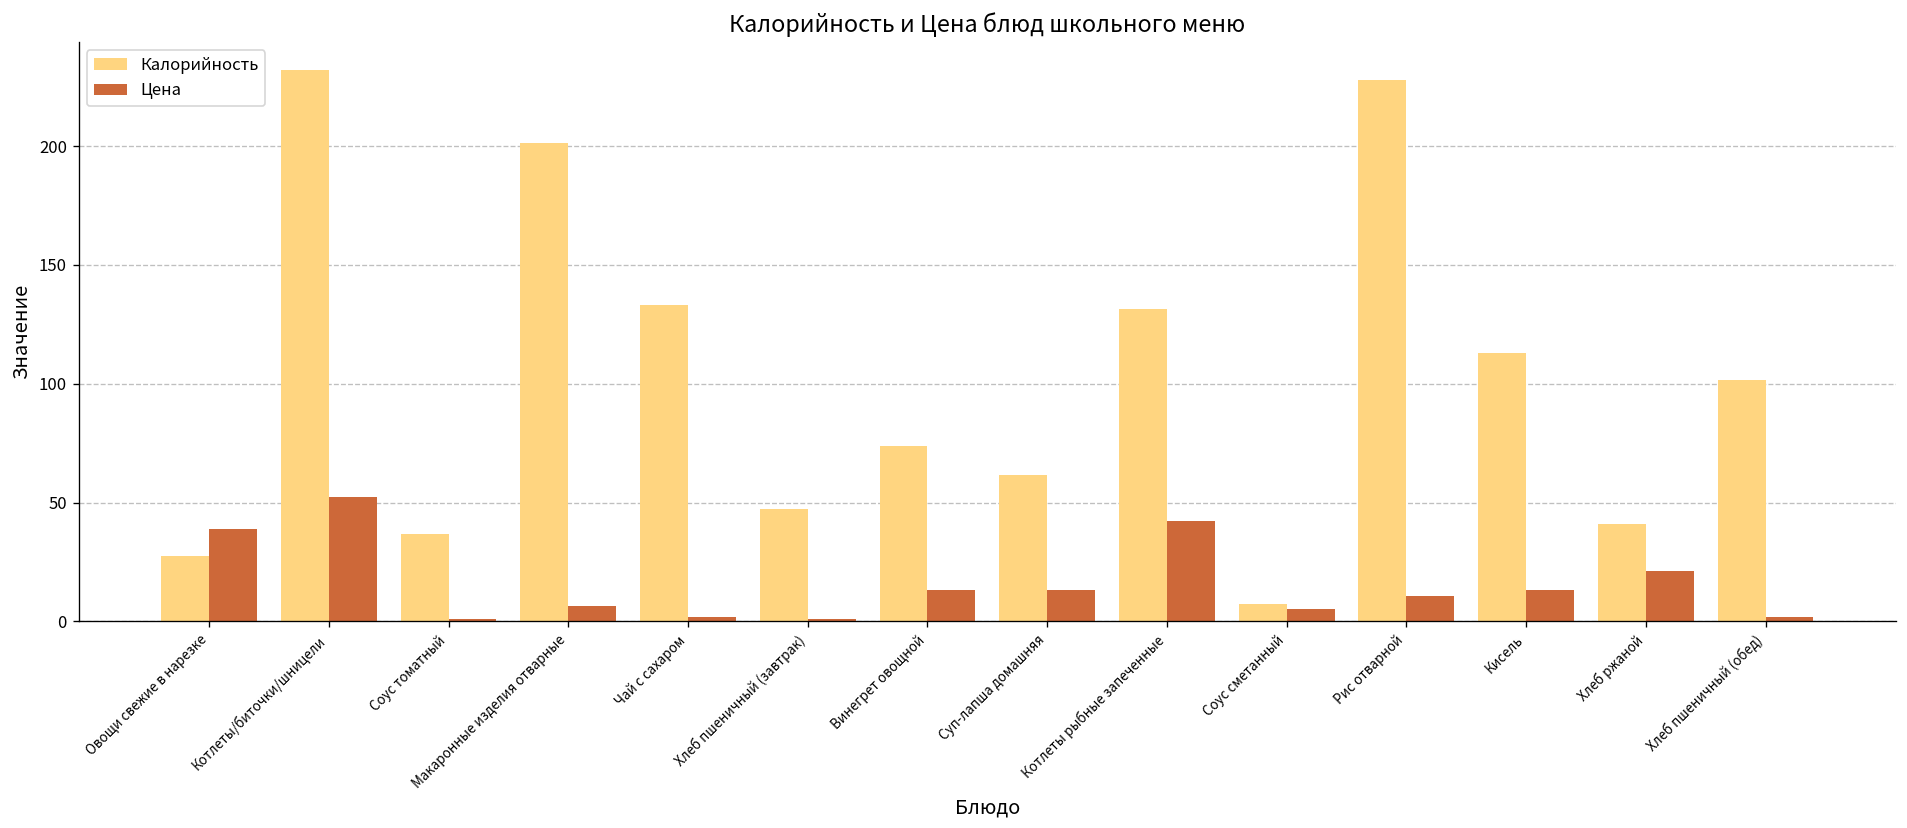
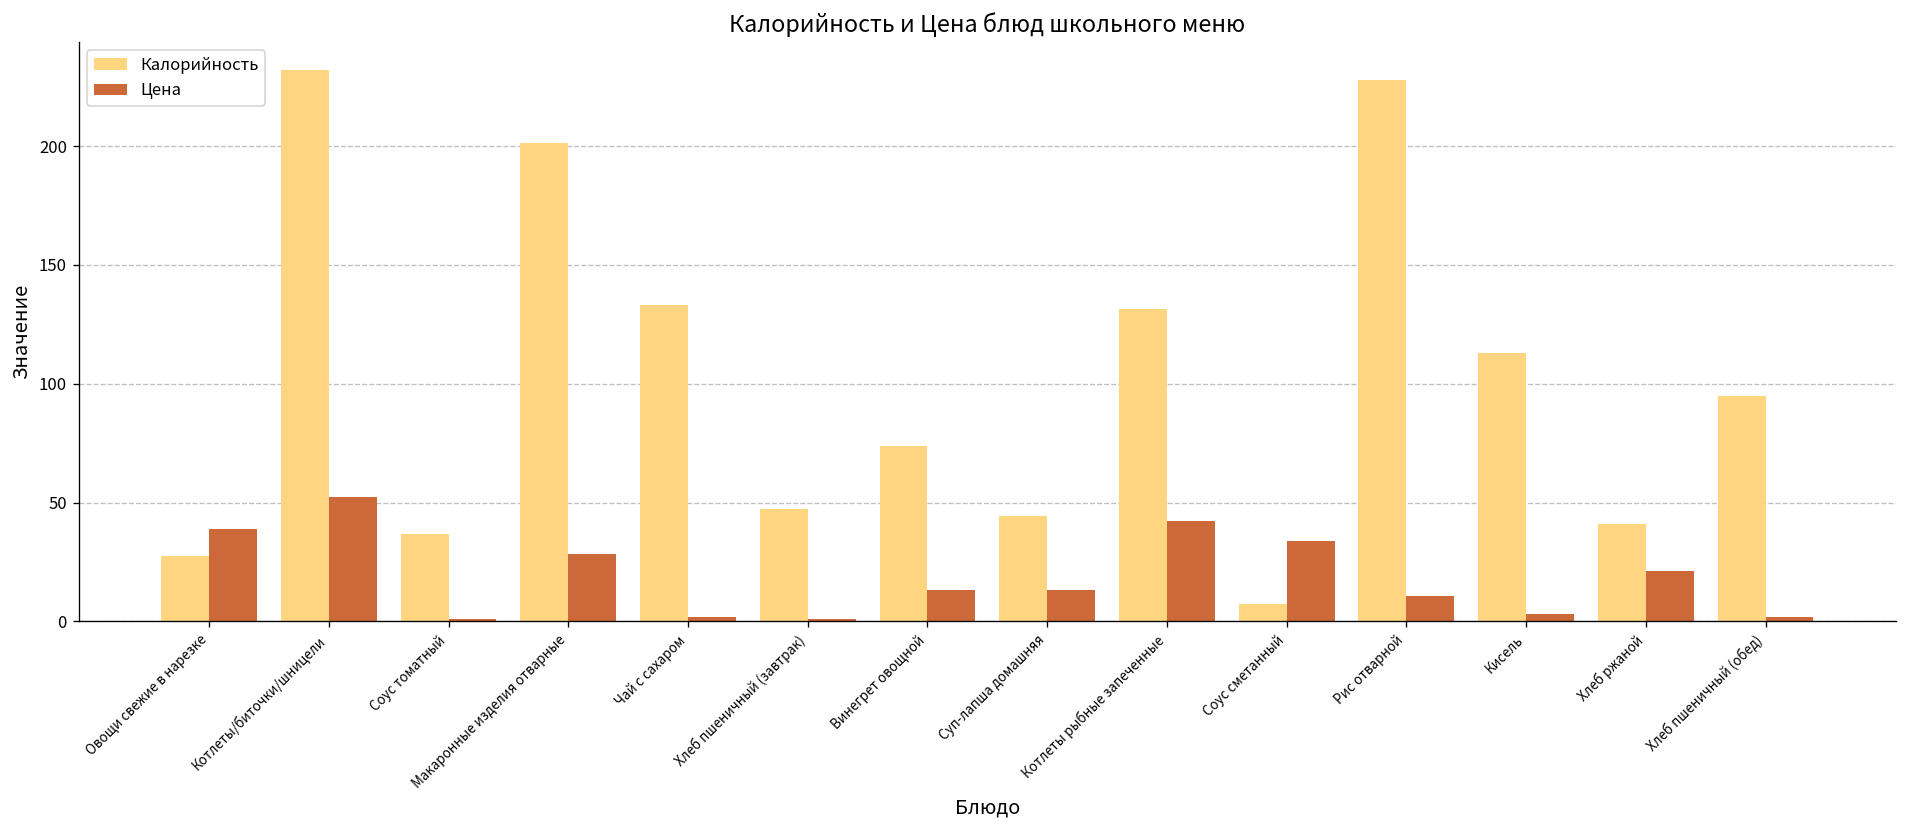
  {
    "Калорийность": {
      "Овощи свежие в нарезке": 28,
      "Котлеты/биточки/шницели": 232,
      "Соус томатный": 37,
      "Макаронные изделия отварные": 201,
      "Чай с сахаром": 133,
      "Хлеб пшеничный (завтрак)": 47,
      "Винегрет овощной": 74,
-     "Суп-лапша домашняя": 62,
+     "Суп-лапша домашняя": 45,
      "Котлеты рыбные запеченные": 132,
      "Соус сметанный": 7,
      "Рис отварной": 228,
      "Кисель": 113,
      "Хлеб ржаной": 41,
-     "Хлеб пшеничный (обед)": 102
+     "Хлеб пшеничный (обед)": 95
    },
    "Цена": {
      "Овощи свежие в нарезке": 39,
      "Котлеты/биточки/шницели": 52,
-     "Макаронные изделия отварные": 6,
+     "Макаронные изделия отварные": 28,
      "Чай с сахаром": 2,
      "Винегрет овощной": 13,
      "Суп-лапша домашняя": 13,
      "Котлеты рыбные запеченные": 42,
-     "Соус сметанный": 5,
+     "Соус сметанный": 34,
      "Рис отварной": 11,
-     "Кисель": 13,
+     "Кисель": 3,
      "Хлеб ржаной": 21,
      "Хлеб пшеничный (обед)": 2
    }
  }
